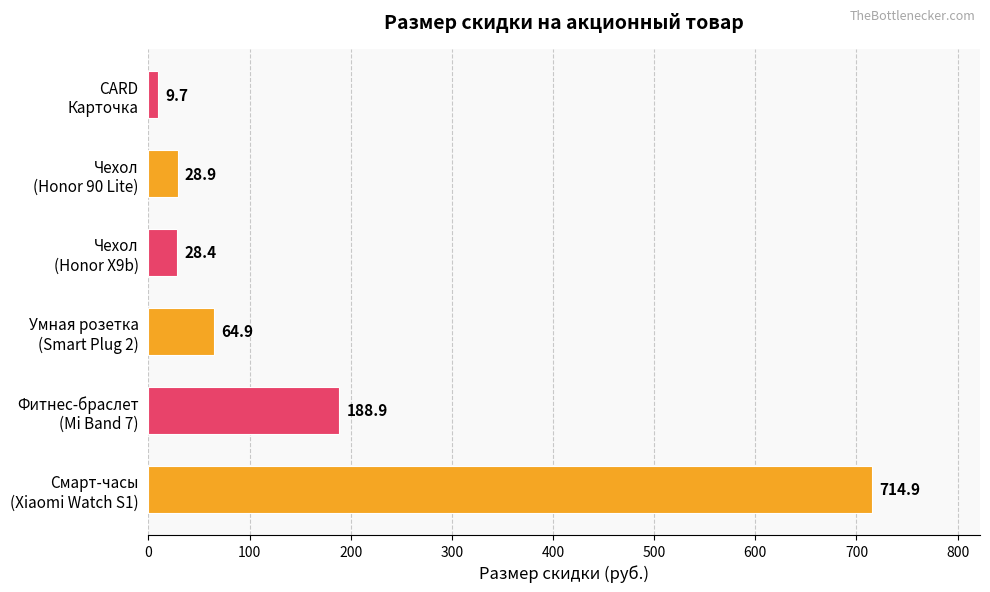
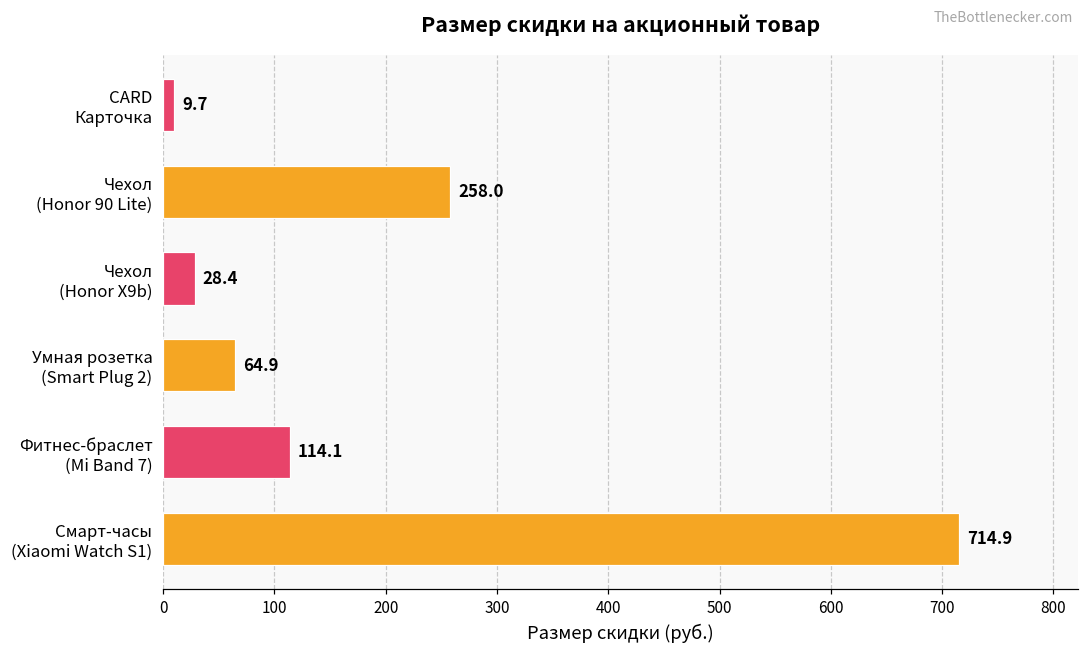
  {
    "CARD Карточка": 9.7,
-   "Чехол (Honor 90 Lite)": 28.9,
+   "Чехол (Honor 90 Lite)": 258.0,
    "Чехол (Honor X9b)": 28.4,
    "Умная розетка (Smart Plug 2)": 64.9,
-   "Фитнес-браслет (Mi Band 7)": 188.9,
+   "Фитнес-браслет (Mi Band 7)": 114.1,
    "Смарт-часы (Xiaomi Watch S1)": 714.9
  }
